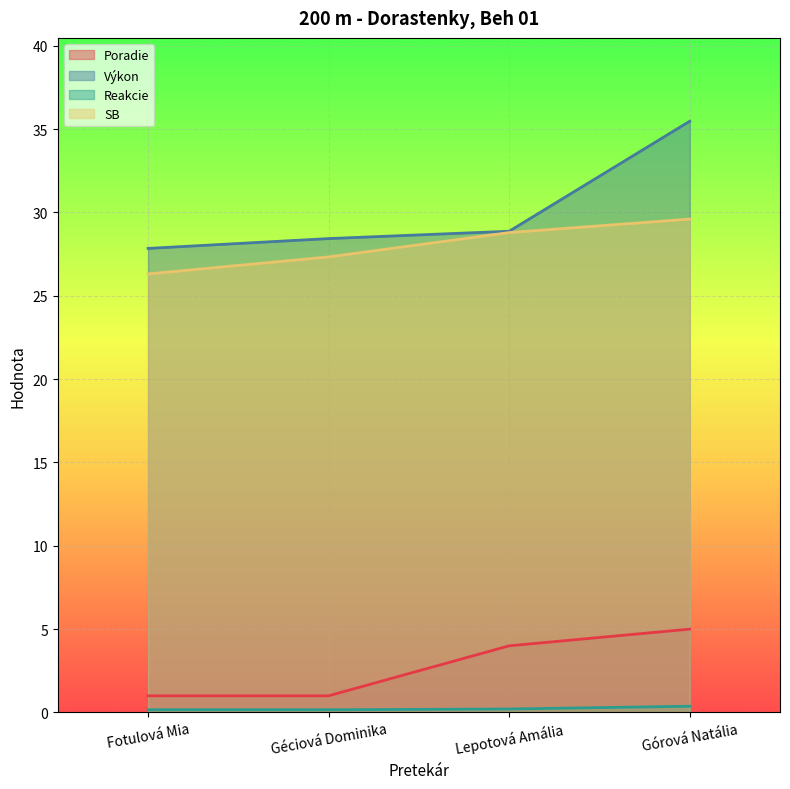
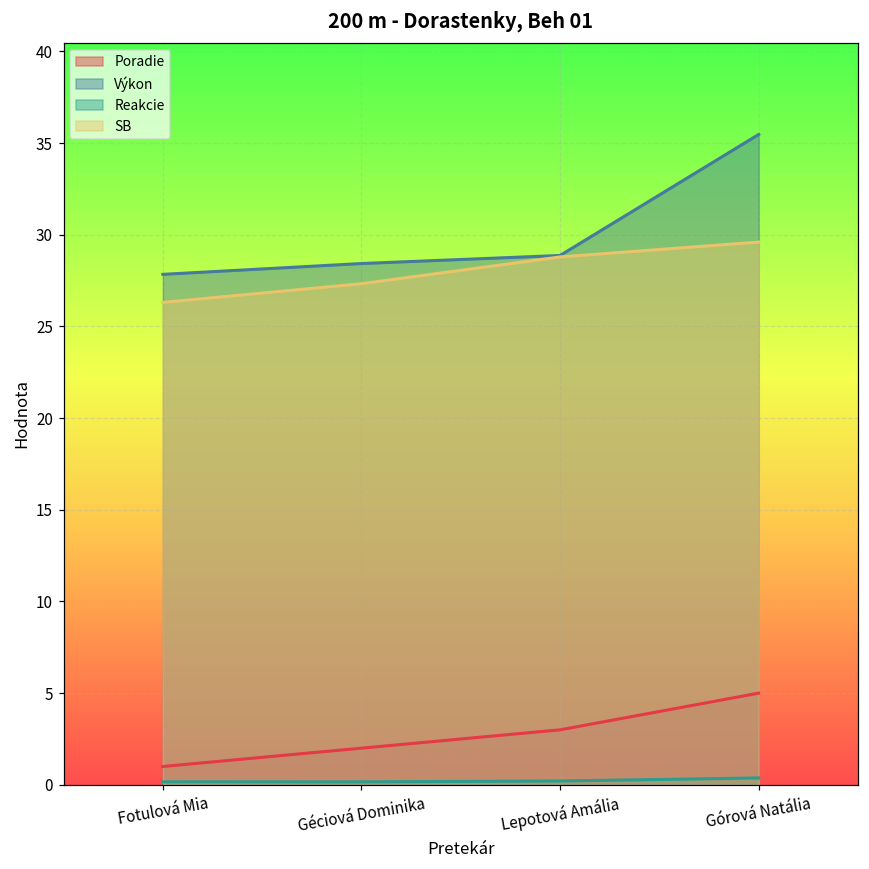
  {
    "Poradie": {
      "Fotulová Mia": 1,
-     "Géciová Dominika": 1,
-     "Lepotová Amália": 4,
+     "Géciová Dominika": 2,
+     "Lepotová Amália": 3,
      "Górová Natália": 5
    },
    "SB": {
      "Fotulová Mia": 26.3,
      "Géciová Dominika": 27.3,
      "Górová Natália": 29.6
    }
  }
